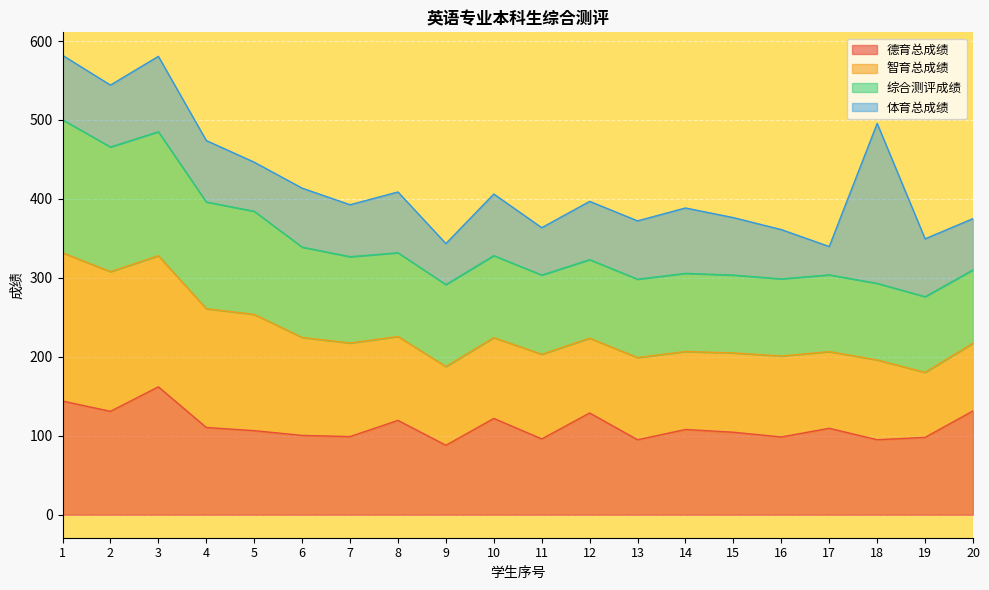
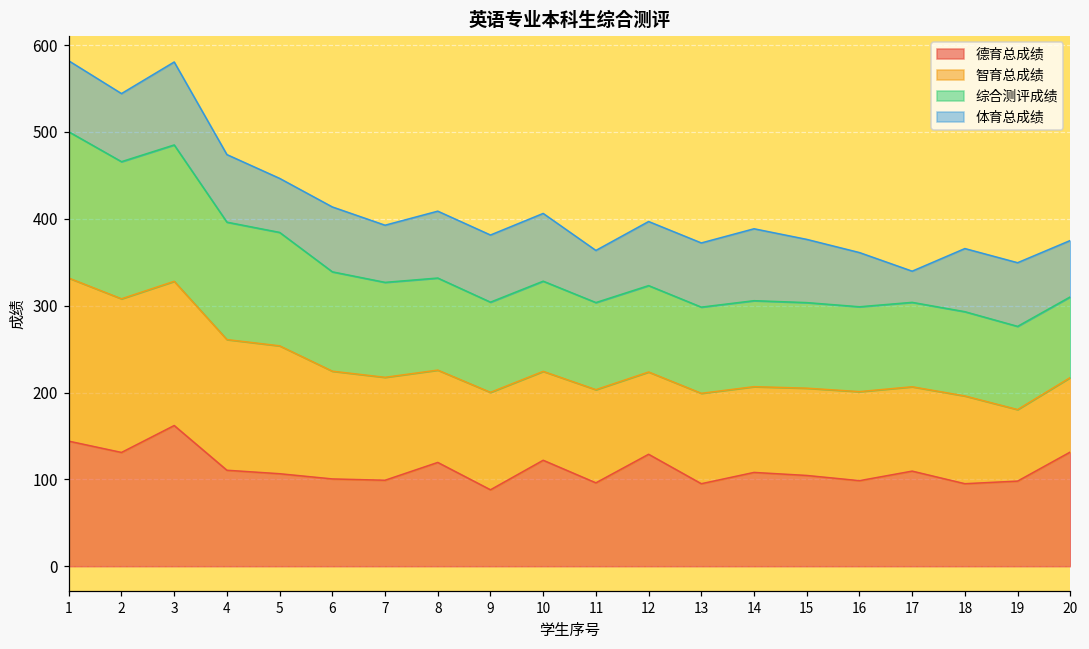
  {
    "德育总成绩": {
      "1": 140,
      "2": 130,
      "3": 160,
      "4": 110,
      "5": 110,
      "6": 100,
      "7": 100,
      "8": 120,
      "9": 90,
      "10": 120,
      "11": 100,
      "12": 130,
      "13": 100,
      "14": 110,
      "15": 100,
      "16": 100,
      "17": 110,
      "18": 100,
      "19": 100,
      "20": 130
    },
    "智育总成绩": {
      "1": 190,
      "2": 180,
      "3": 170,
      "4": 150,
      "5": 150,
      "6": 120,
      "7": 120,
      "8": 110,
-     "9": 100,
+     "9": 110,
      "10": 100,
      "11": 110,
      "12": 90,
      "13": 100,
      "14": 100,
      "15": 100,
      "16": 100,
      "17": 100,
      "18": 100,
      "19": 80,
      "20": 90
    },
    "综合测评成绩": {
      "1": 170,
      "2": 160,
      "3": 160,
      "4": 140,
      "5": 130,
      "6": 110,
      "7": 110,
      "8": 110,
      "9": 100,
      "10": 100,
      "11": 100,
      "12": 100,
      "13": 100,
      "14": 100,
      "15": 100,
      "16": 100,
      "17": 100,
      "18": 100,
      "19": 100,
      "20": 90
    },
    "体育总成绩": {
      "1": 80,
      "2": 80,
      "3": 100,
      "4": 80,
      "5": 60,
      "6": 70,
      "7": 70,
      "8": 80,
-     "9": 50,
+     "9": 80,
      "10": 80,
      "11": 60,
      "12": 70,
      "13": 70,
      "14": 80,
      "15": 70,
      "16": 60,
      "17": 40,
-     "18": 200,
+     "18": 70,
      "19": 70,
      "20": 60
    }
  }
